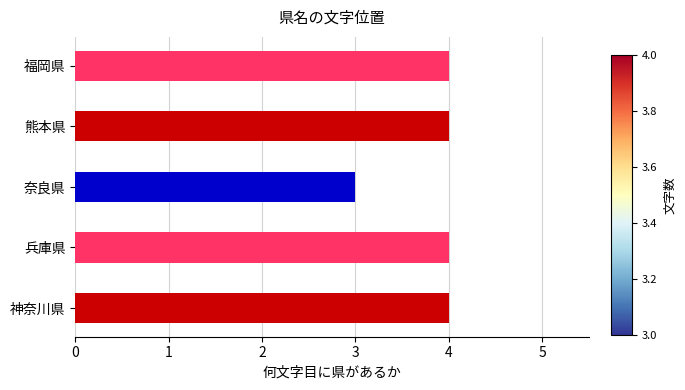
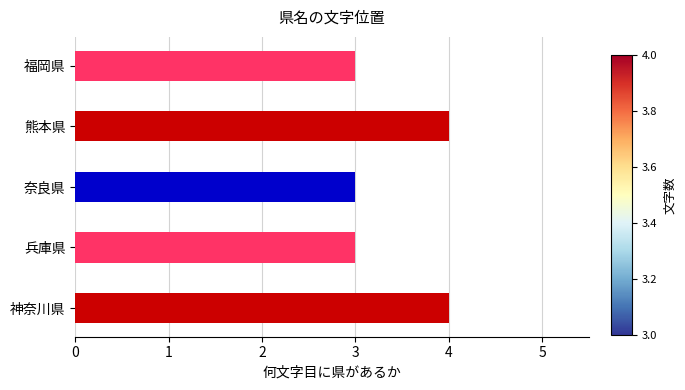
  {
-   "福岡県": 4,
+   "福岡県": 3,
    "熊本県": 4,
    "奈良県": 3,
-   "兵庫県": 4,
+   "兵庫県": 3,
    "神奈川県": 4
  }
